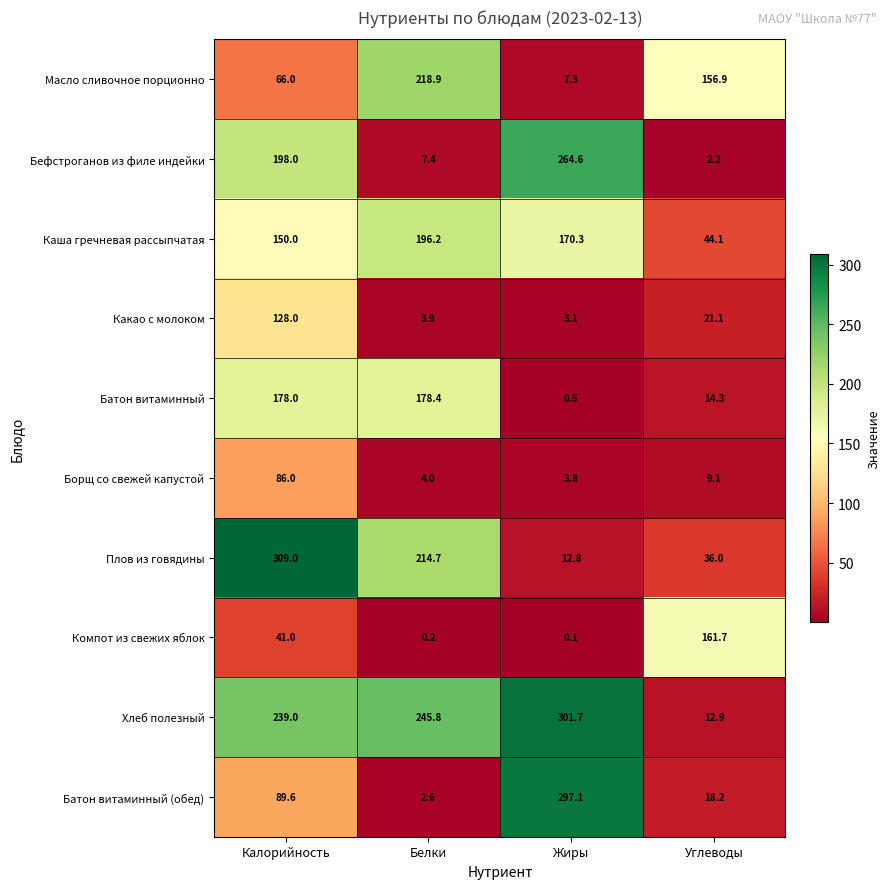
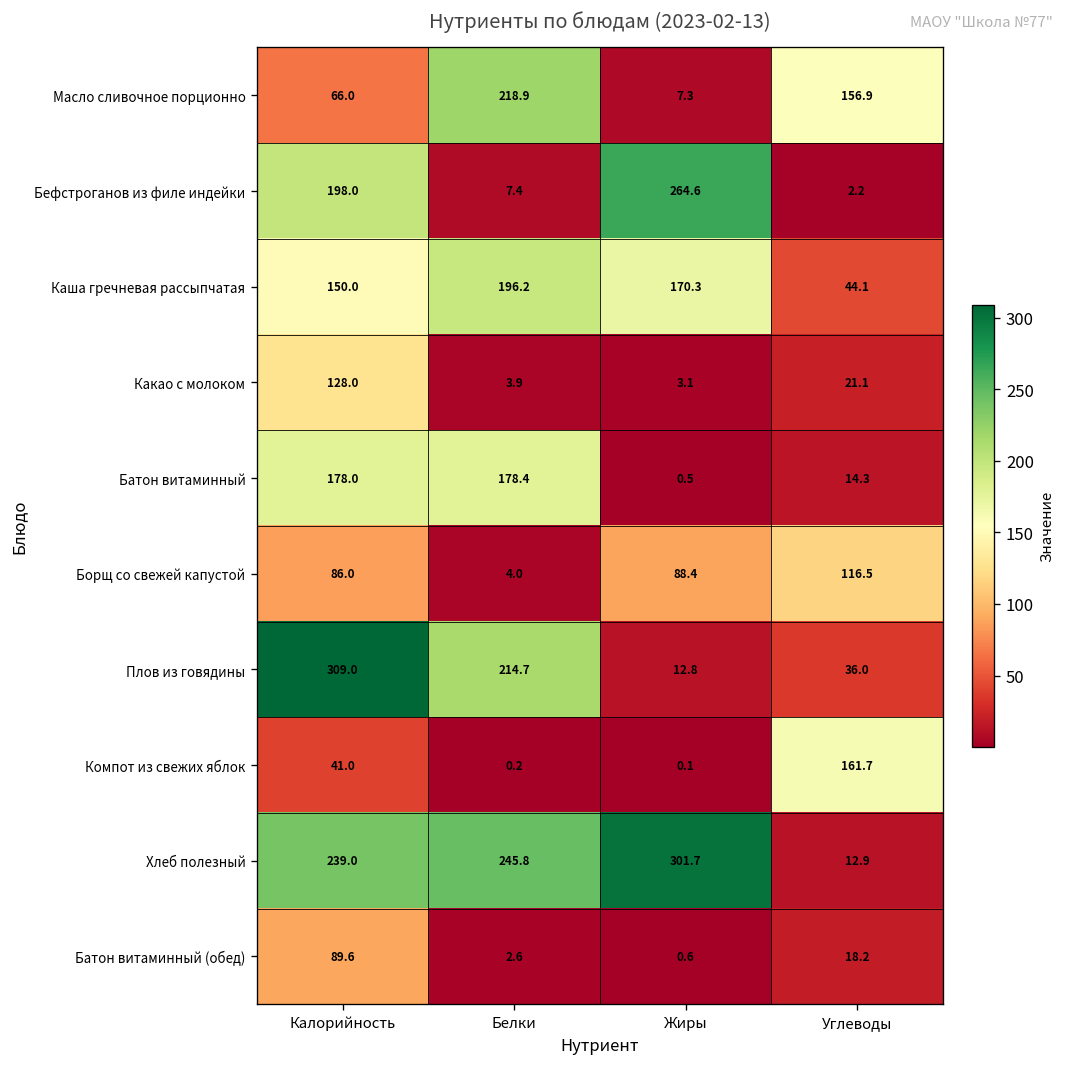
  {
    "Масло сливочное порционно": {
      "Калорийность": 66.0,
      "Белки": 218.9,
      "Жиры": 7.3,
      "Углеводы": 156.9
    },
    "Бефстроганов из филе индейки": {
      "Калорийность": 198.0,
      "Белки": 7.4,
      "Жиры": 264.6,
      "Углеводы": 2.2
    },
    "Каша гречневая рассыпчатая": {
      "Калорийность": 150.0,
      "Белки": 196.2,
      "Жиры": 170.3,
      "Углеводы": 44.1
    },
    "Какао с молоком": {
      "Калорийность": 128.0,
      "Белки": 3.9,
      "Жиры": 3.1,
      "Углеводы": 21.1
    },
    "Батон витаминный": {
      "Калорийность": 178.0,
      "Белки": 178.4,
      "Жиры": 0.5,
      "Углеводы": 14.3
    },
    "Борщ со свежей капустой": {
      "Калорийность": 86.0,
      "Белки": 4.0,
-     "Жиры": 3.8,
-     "Углеводы": 9.1
+     "Жиры": 88.4,
+     "Углеводы": 116.5
    },
    "Плов из говядины": {
      "Калорийность": 309.0,
      "Белки": 214.7,
      "Жиры": 12.8,
      "Углеводы": 36.0
    },
    "Компот из свежих яблок": {
      "Калорийность": 41.0,
      "Белки": 0.2,
      "Жиры": 0.1,
      "Углеводы": 161.7
    },
    "Хлеб полезный": {
      "Калорийность": 239.0,
      "Белки": 245.8,
      "Жиры": 301.7,
      "Углеводы": 12.9
    },
    "Батон витаминный (обед)": {
      "Калорийность": 89.6,
      "Белки": 2.6,
-     "Жиры": 297.1,
+     "Жиры": 0.6,
      "Углеводы": 18.2
    }
  }
